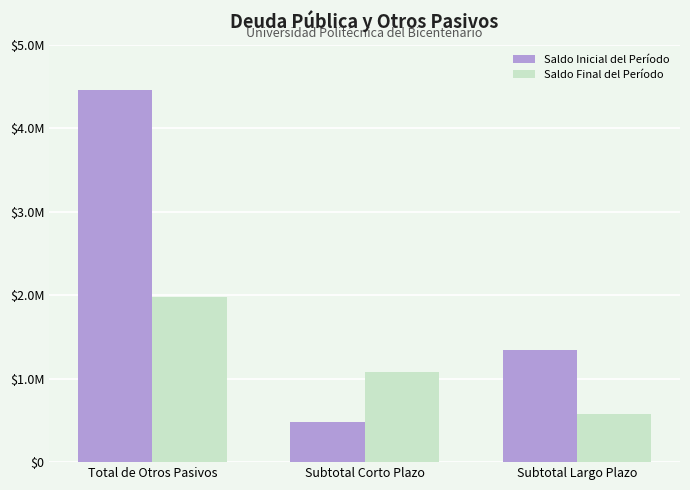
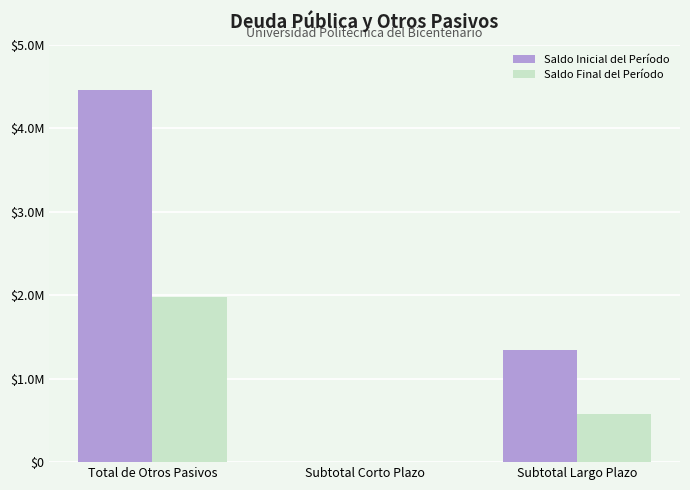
  {
    "Saldo Inicial del Período": {
      "Total de Otros Pasivos": "$4500000",
-     "Subtotal Corto Plazo": "$500000",
+     "Subtotal Corto Plazo": "$0",
      "Subtotal Largo Plazo": "$1300000"
    },
    "Saldo Final del Período": {
      "Total de Otros Pasivos": "$2000000",
-     "Subtotal Corto Plazo": "$1100000",
+     "Subtotal Corto Plazo": "$0",
      "Subtotal Largo Plazo": "$600000"
    }
  }
